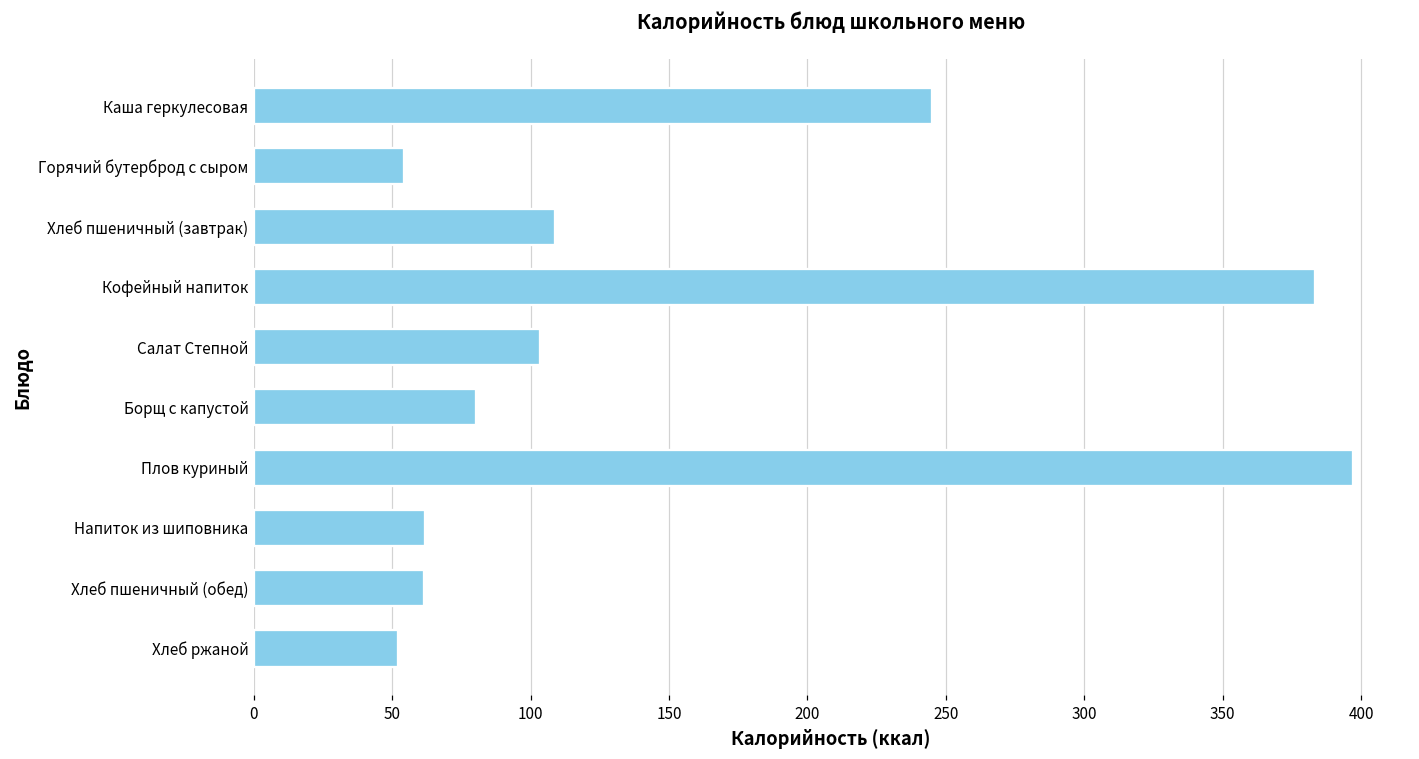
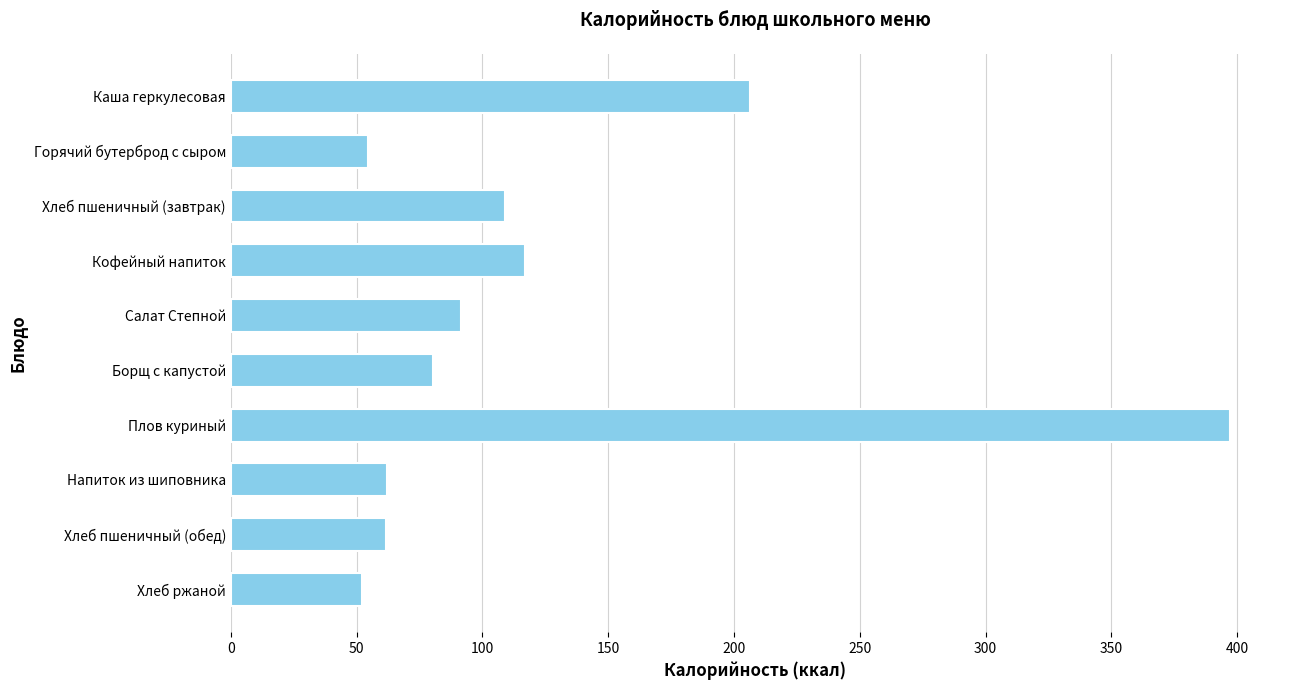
  {
-   "Каша геркулесовая": 245,
+   "Каша геркулесовая": 206,
    "Горячий бутерброд с сыром": 54,
    "Хлеб пшеничный (завтрак)": 109,
-   "Кофейный напиток": 383,
-   "Салат Степной": 104,
+   "Кофейный напиток": 117,
+   "Салат Степной": 92,
    "Борщ с капустой": 80,
    "Плов куриный": 397,
    "Напиток из шиповника": 62,
    "Хлеб пшеничный (обед)": 62,
    "Хлеб ржаной": 52
  }
